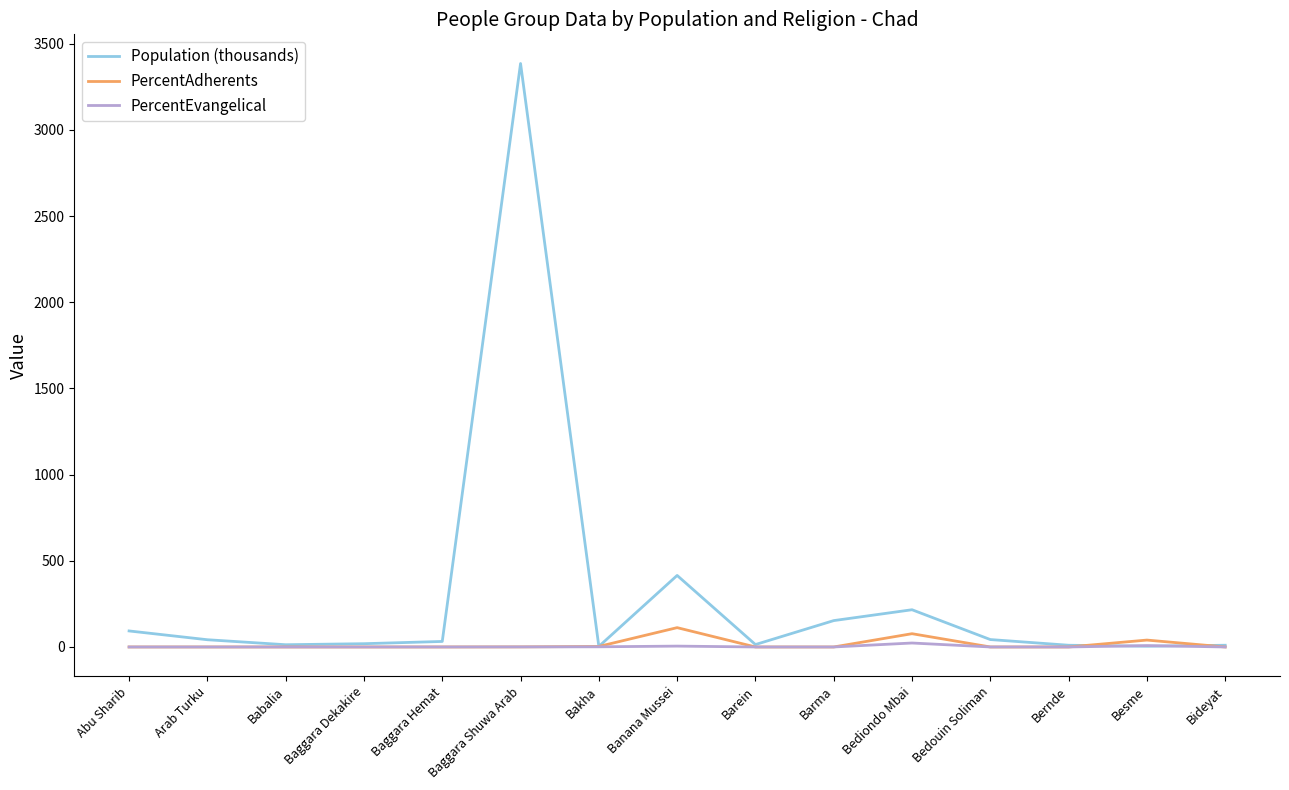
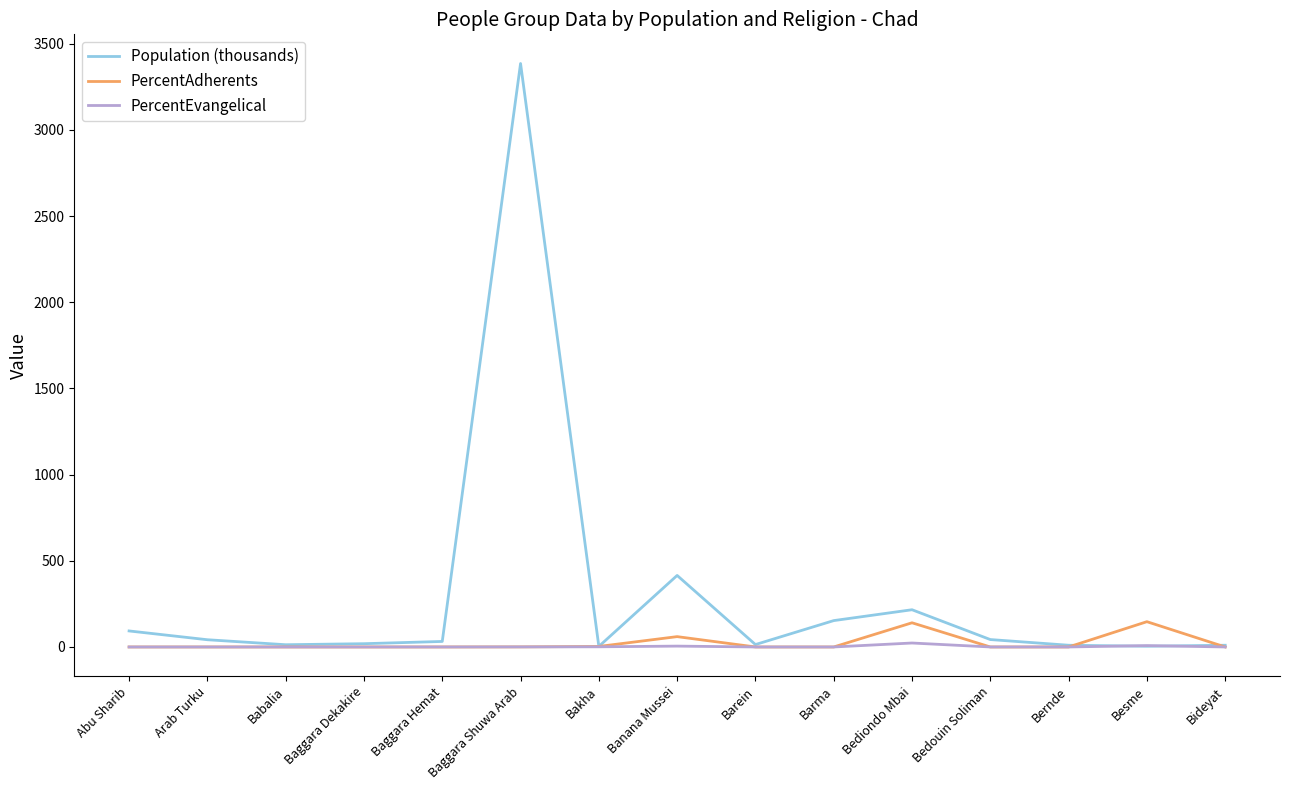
  {
    "PercentAdherents": {
-     "Banana Mussei": 110,
-     "Bediondo Mbai": 80,
-     "Besme": 40
+     "Banana Mussei": 60,
+     "Bediondo Mbai": 140,
+     "Besme": 150
    }
  }
